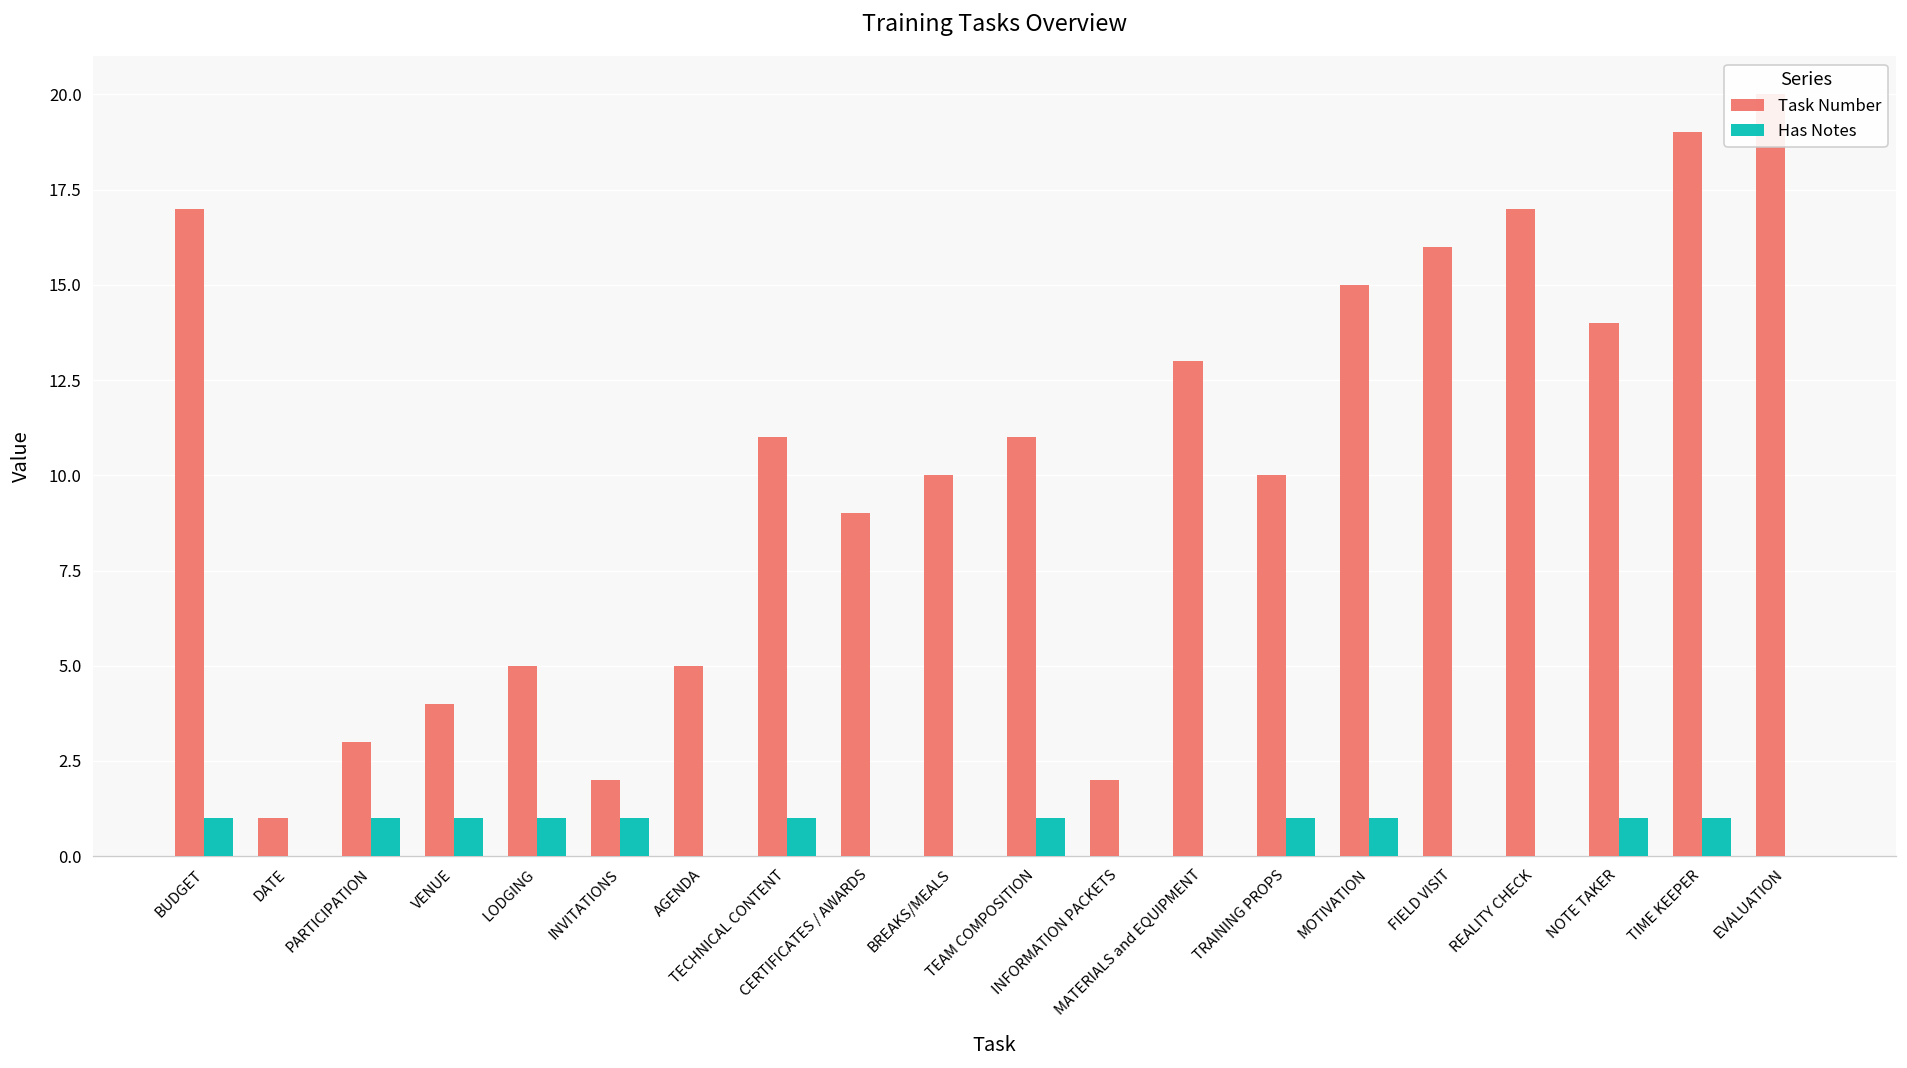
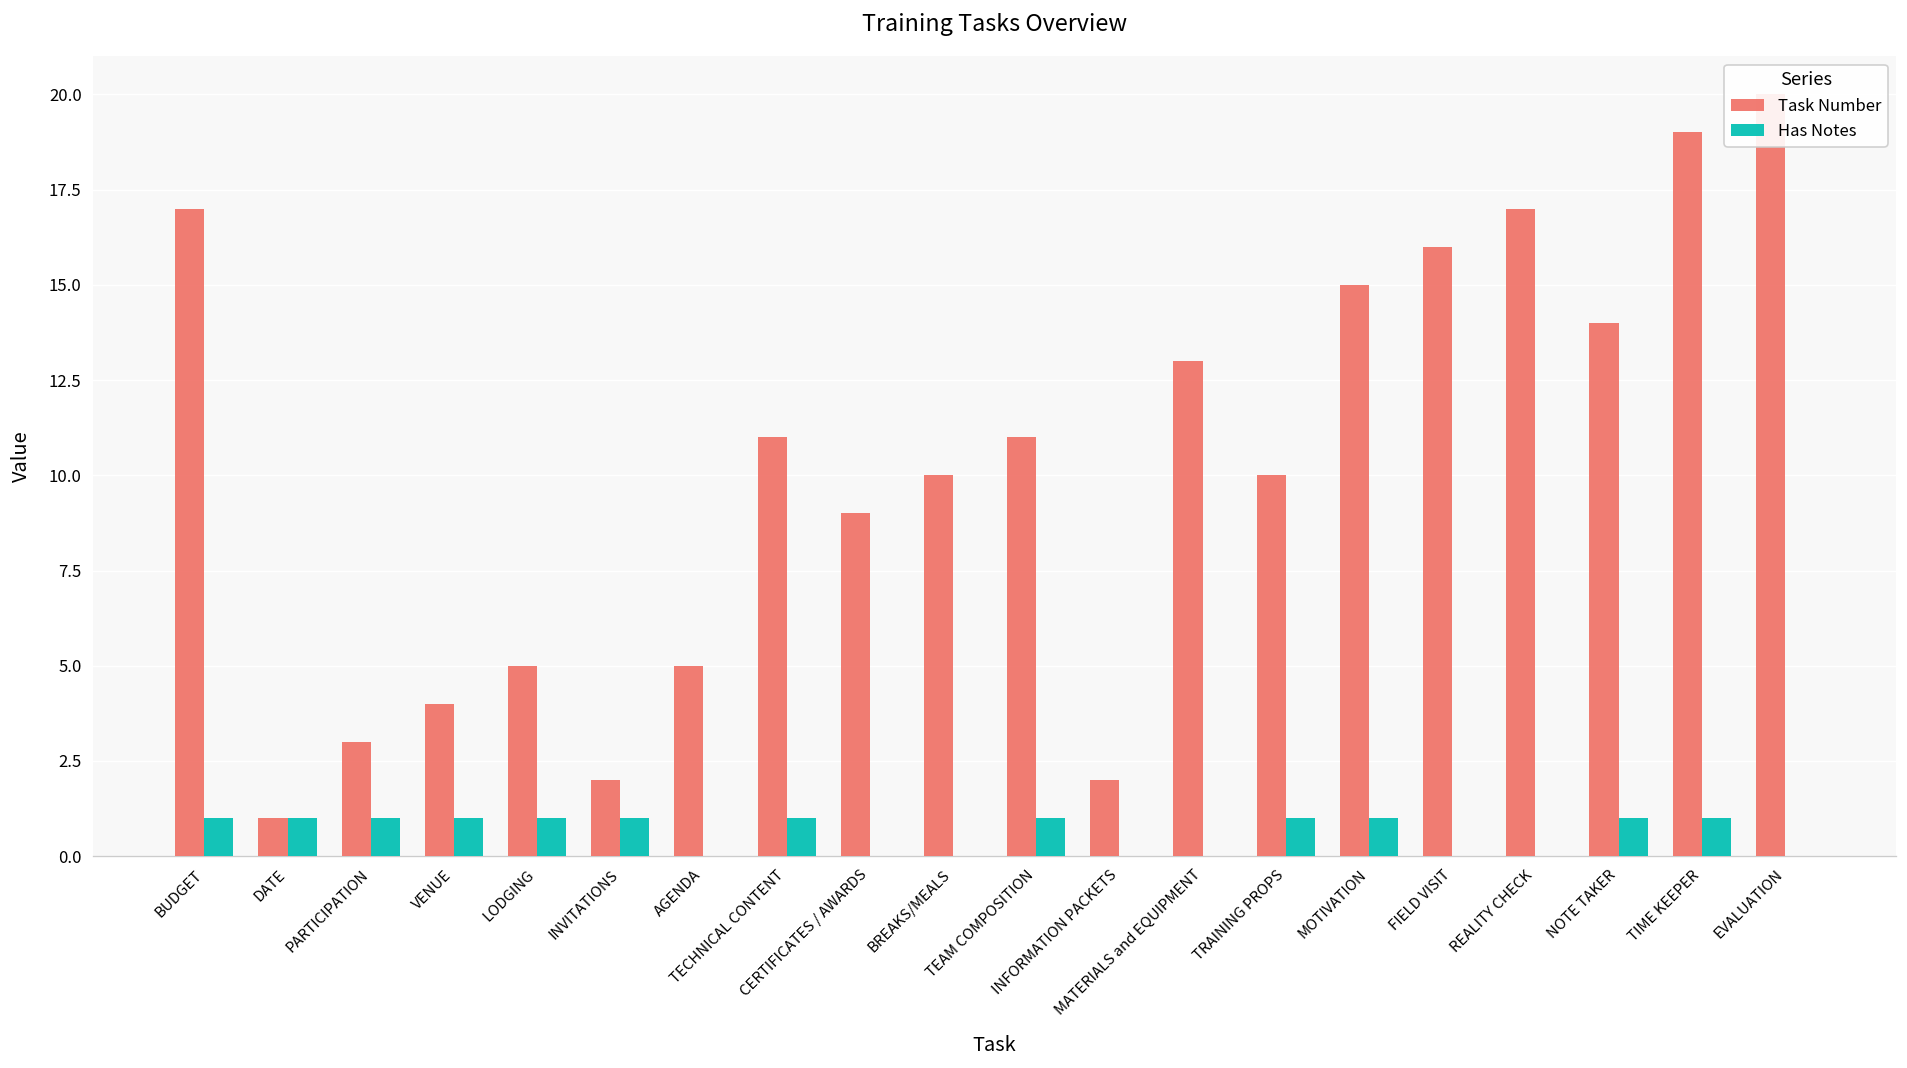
  {
    "Task Number": {
      "BUDGET": 17,
      "DATE": 1,
      "PARTICIPATION": 3,
      "VENUE": 4,
      "LODGING": 5,
      "INVITATIONS": 2,
      "AGENDA": 5,
      "TECHNICAL CONTENT": 11,
      "CERTIFICATES / AWARDS": 9,
      "BREAKS/MEALS": 10,
      "TEAM COMPOSITION": 11,
      "INFORMATION PACKETS": 2,
      "MATERIALS and EQUIPMENT": 13,
      "TRAINING PROPS": 10,
      "MOTIVATION": 15,
      "FIELD VISIT": 16,
      "REALITY CHECK": 17,
      "NOTE TAKER": 14,
      "TIME KEEPER": 19
    },
    "Has Notes": {
      "BUDGET": 1,
-     "DATE": 0,
+     "DATE": 1,
      "PARTICIPATION": 1,
      "VENUE": 1,
      "LODGING": 1,
      "INVITATIONS": 1,
      "AGENDA": 0,
      "TECHNICAL CONTENT": 1,
      "CERTIFICATES / AWARDS": 0,
      "BREAKS/MEALS": 0,
      "TEAM COMPOSITION": 1,
      "INFORMATION PACKETS": 0,
      "MATERIALS and EQUIPMENT": 0,
      "TRAINING PROPS": 1,
      "MOTIVATION": 1,
      "FIELD VISIT": 0,
      "REALITY CHECK": 0,
      "NOTE TAKER": 1,
      "TIME KEEPER": 1,
      "EVALUATION": 0
    }
  }
